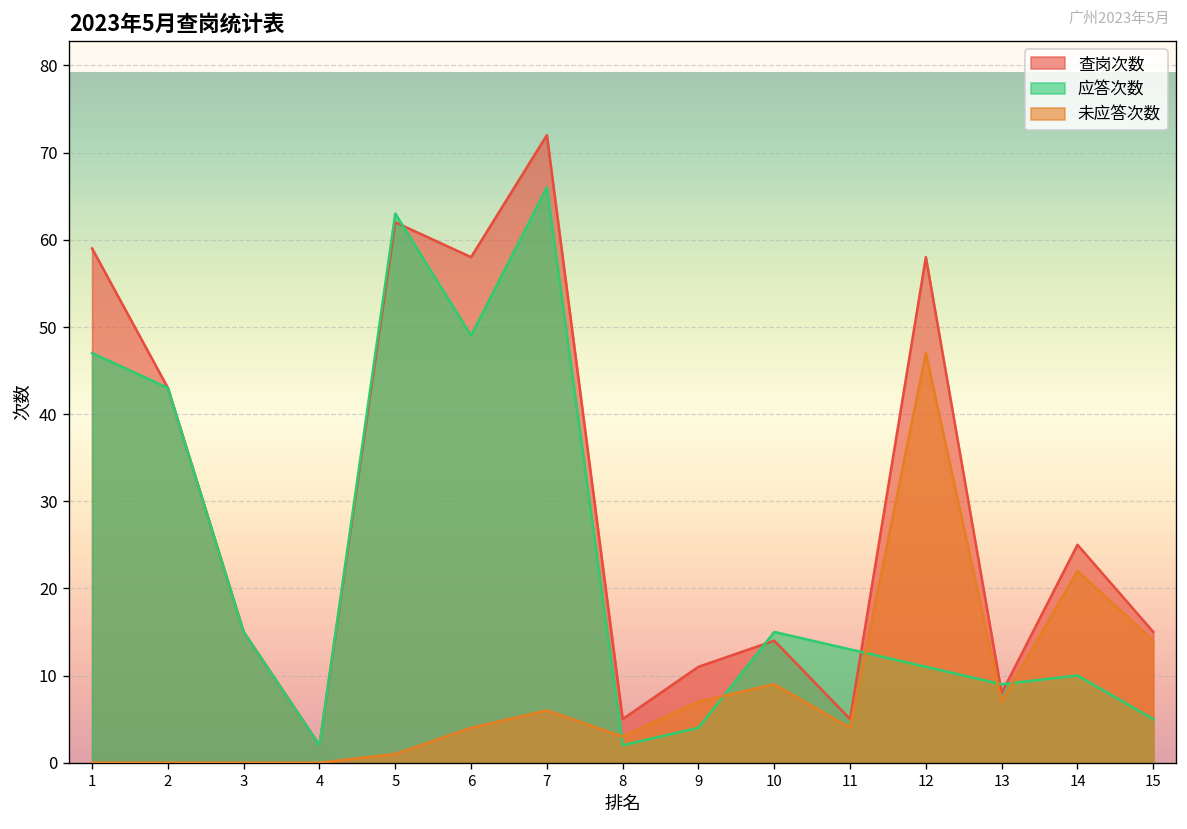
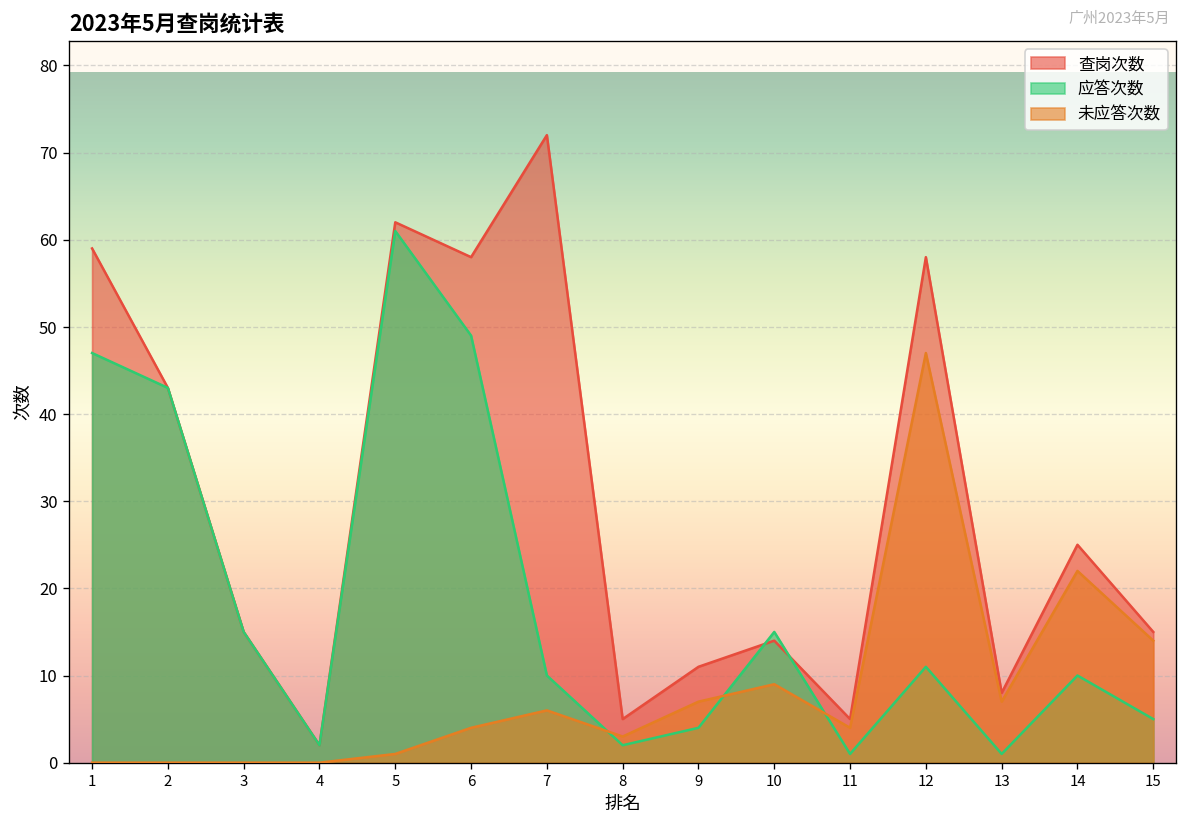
  {
    "应答次数": {
      "1": 47,
-     "5": 63,
+     "5": 61,
      "6": 49,
-     "7": 66,
+     "7": 10,
      "8": 2,
      "9": 4,
      "10": 15,
-     "11": 13,
+     "11": 1,
      "12": 11,
-     "13": 9,
+     "13": 1,
      "14": 10,
      "15": 5
    }
  }
